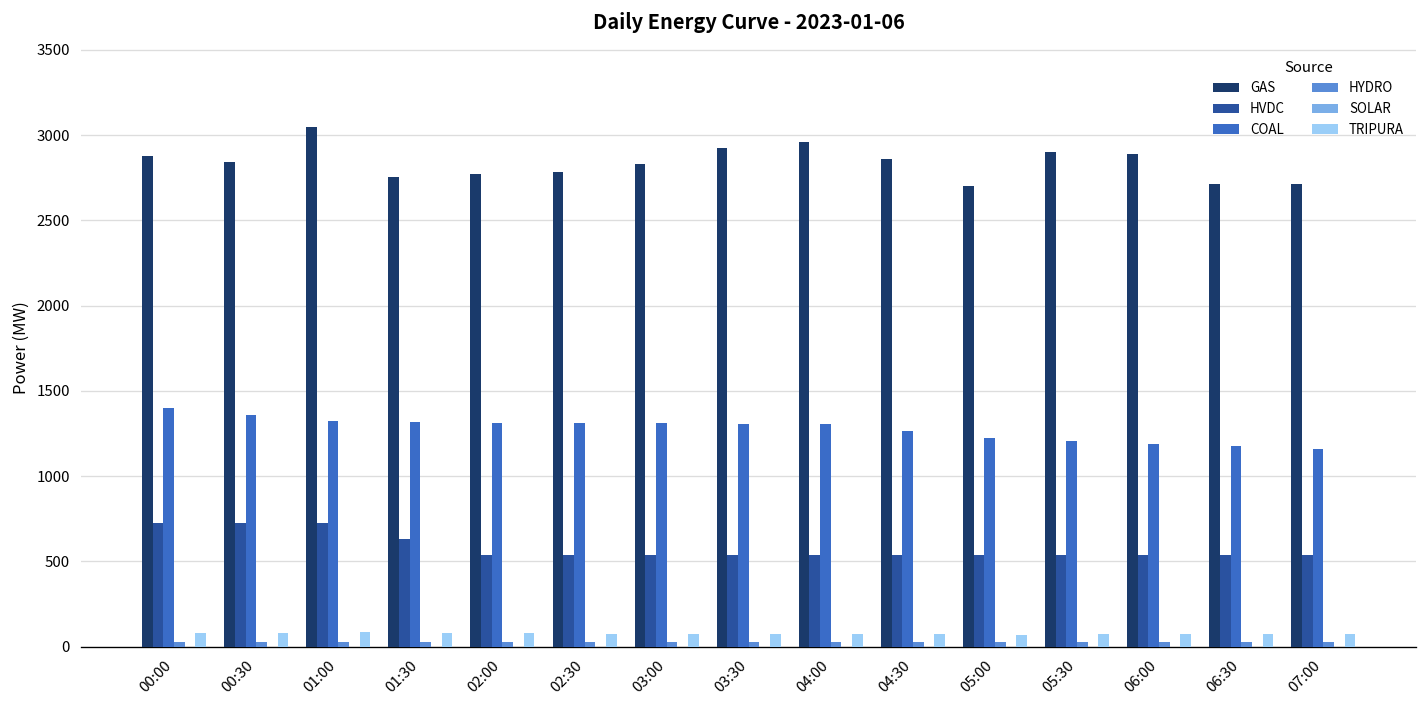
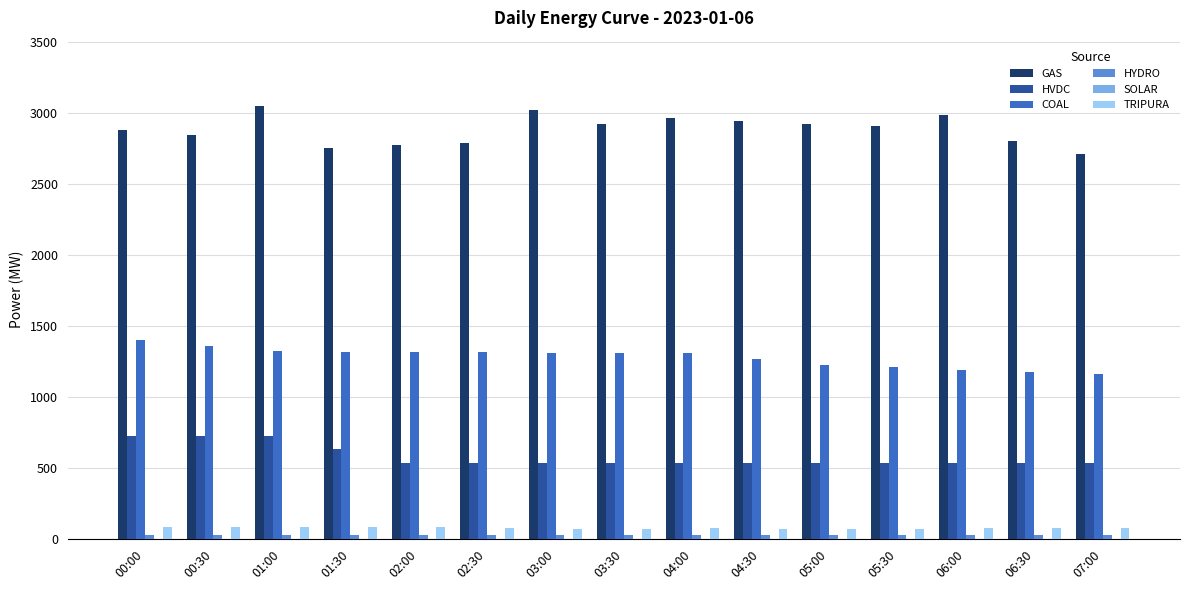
  {
    "GAS": {
      "00:00": 2880,
      "00:30": 2840,
      "01:00": 3050,
      "01:30": 2750,
      "02:00": 2770,
      "02:30": 2790,
-     "03:00": 2830,
+     "03:00": 3020,
      "03:30": 2920,
      "04:00": 2960,
-     "04:30": 2860,
-     "05:00": 2700,
+     "04:30": 2940,
+     "05:00": 2920,
      "05:30": 2900,
-     "06:00": 2890,
-     "06:30": 2710,
+     "06:00": 2980,
+     "06:30": 2800,
      "07:00": 2710
    }
  }
